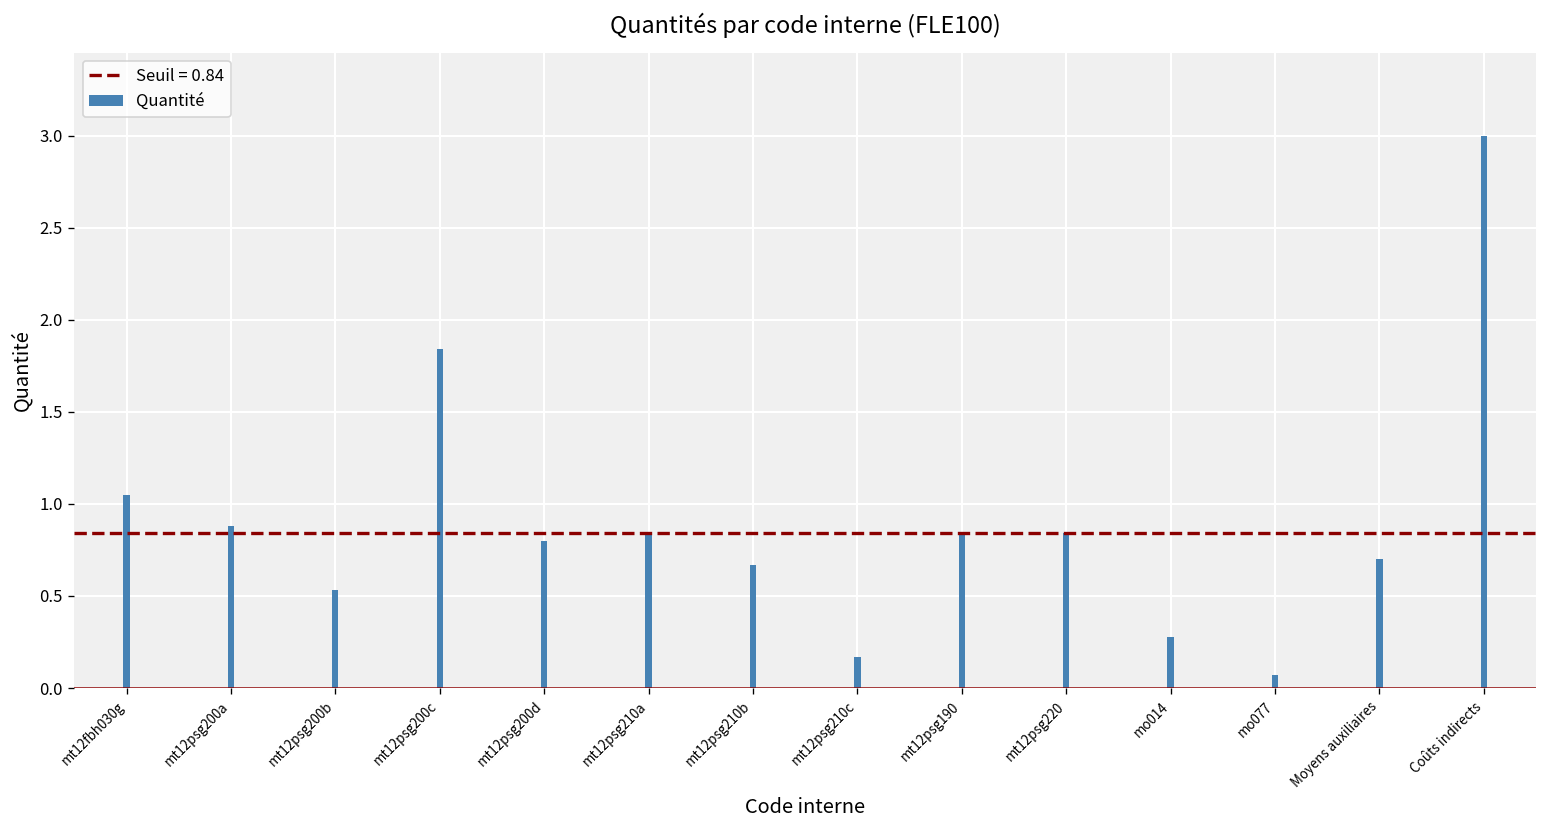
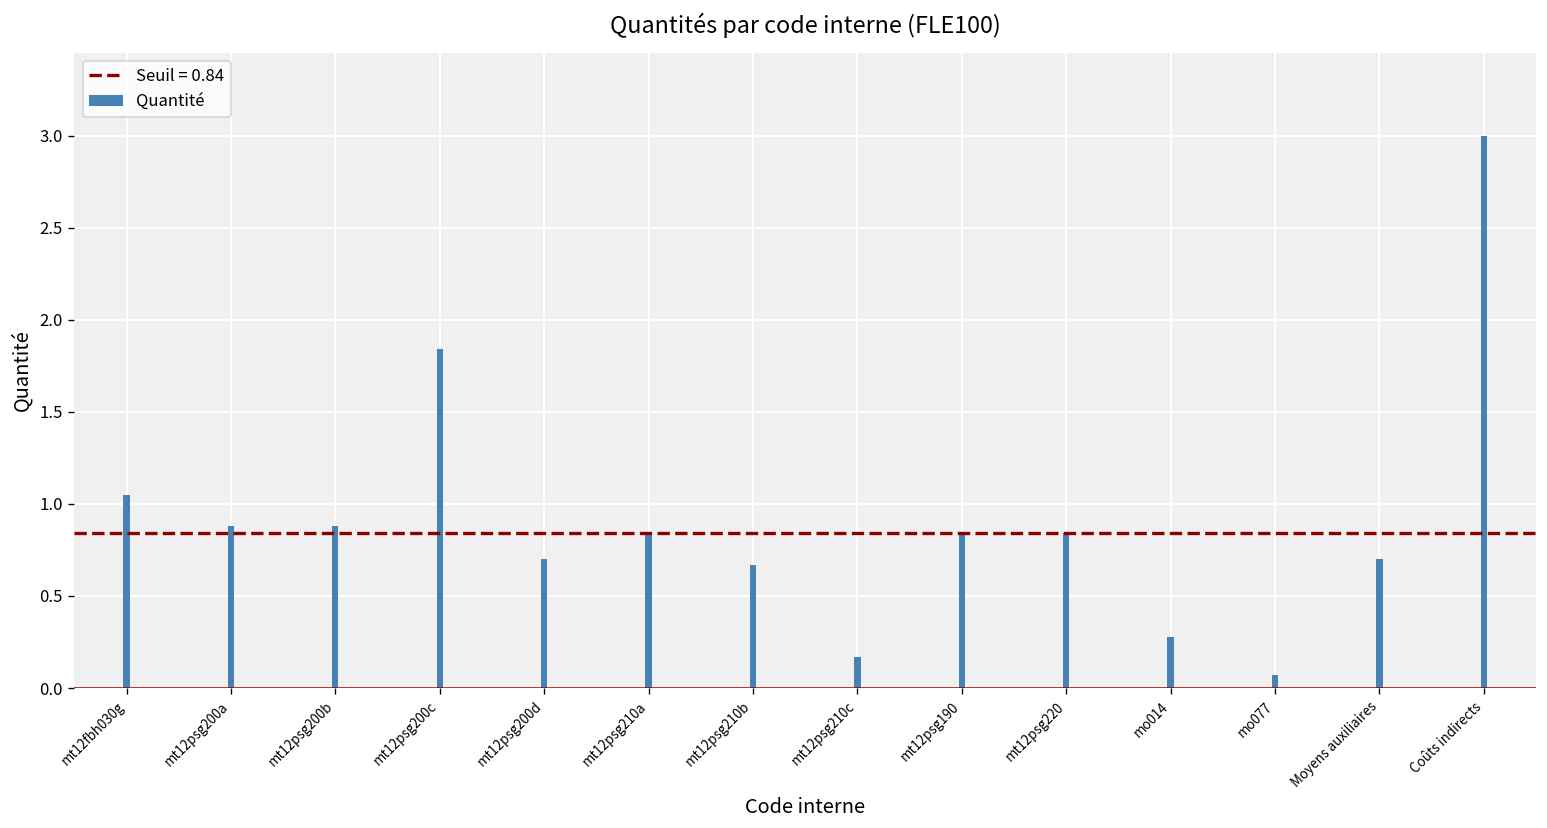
  {
    "mt12fbh030g": 1.05,
    "mt12psg200a": 0.88,
-   "mt12psg200b": 0.53,
+   "mt12psg200b": 0.88,
    "mt12psg200c": 1.84,
-   "mt12psg200d": 0.8,
+   "mt12psg200d": 0.7,
    "mt12psg210a": 0.84,
    "mt12psg210b": 0.67,
    "mt12psg210c": 0.17,
    "mt12psg190": 0.84,
    "mt12psg220": 0.84,
    "mo014": 0.28,
    "mo077": 0.07,
    "Moyens auxiliaires": 0.70,
    "Coûts indirects": 3.00
  }
